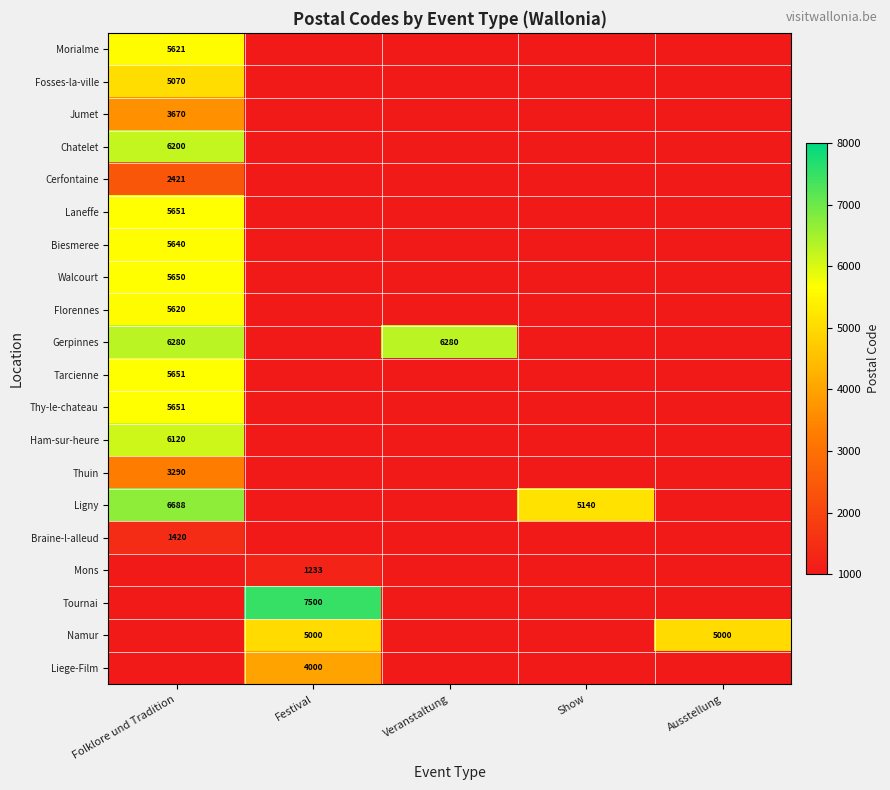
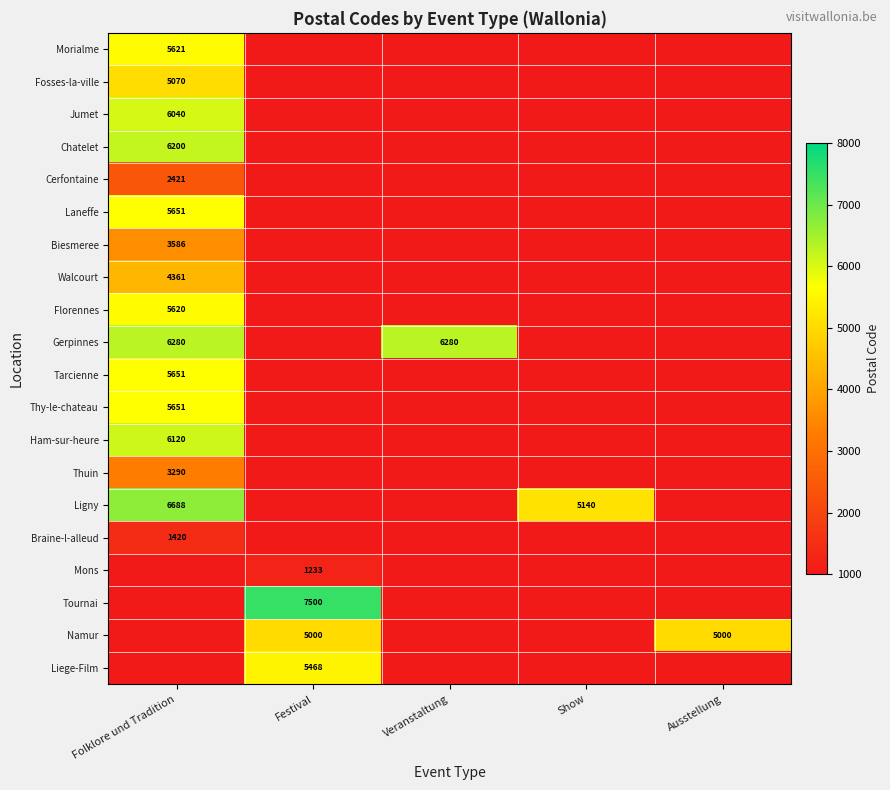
  {
    "Morialme": {
      "Folklore und Tradition": 5621
    },
    "Fosses-la-ville": {
      "Folklore und Tradition": 5070
    },
    "Jumet": {
-     "Folklore und Tradition": 3670
+     "Folklore und Tradition": 6040
    },
    "Chatelet": {
      "Folklore und Tradition": 6200
    },
    "Cerfontaine": {
      "Folklore und Tradition": 2421
    },
    "Laneffe": {
      "Folklore und Tradition": 5651
    },
    "Biesmeree": {
-     "Folklore und Tradition": 5640
+     "Folklore und Tradition": 3586
    },
    "Walcourt": {
-     "Folklore und Tradition": 5650
+     "Folklore und Tradition": 4361
    },
    "Florennes": {
      "Folklore und Tradition": 5620
    },
    "Gerpinnes": {
      "Folklore und Tradition": 6280,
      "Veranstaltung": 6280
    },
    "Tarcienne": {
      "Folklore und Tradition": 5651
    },
    "Thy-le-chateau": {
      "Folklore und Tradition": 5651
    },
    "Ham-sur-heure": {
      "Folklore und Tradition": 6120
    },
    "Thuin": {
      "Folklore und Tradition": 3290
    },
    "Ligny": {
      "Folklore und Tradition": 6688,
      "Show": 5140
    },
    "Braine-l-alleud": {
      "Folklore und Tradition": 1420
    },
    "Mons": {
      "Festival": 1233
    },
    "Tournai": {
      "Festival": 7500
    },
    "Namur": {
      "Festival": 5000,
      "Ausstellung": 5000
    },
    "Liege-Film": {
-     "Festival": 4000
+     "Festival": 5468
    }
  }
